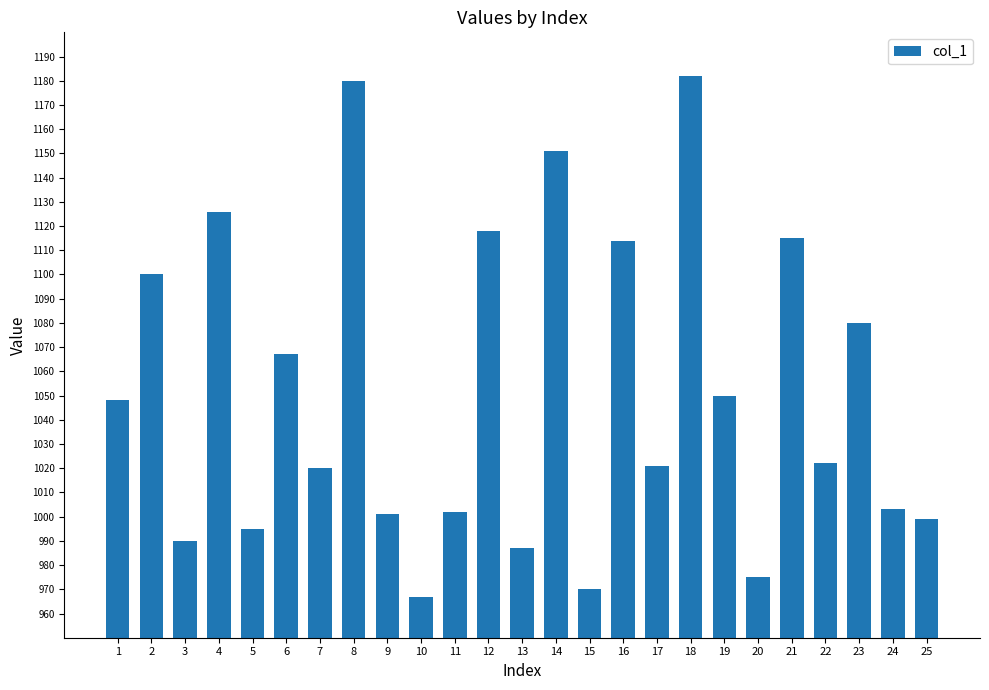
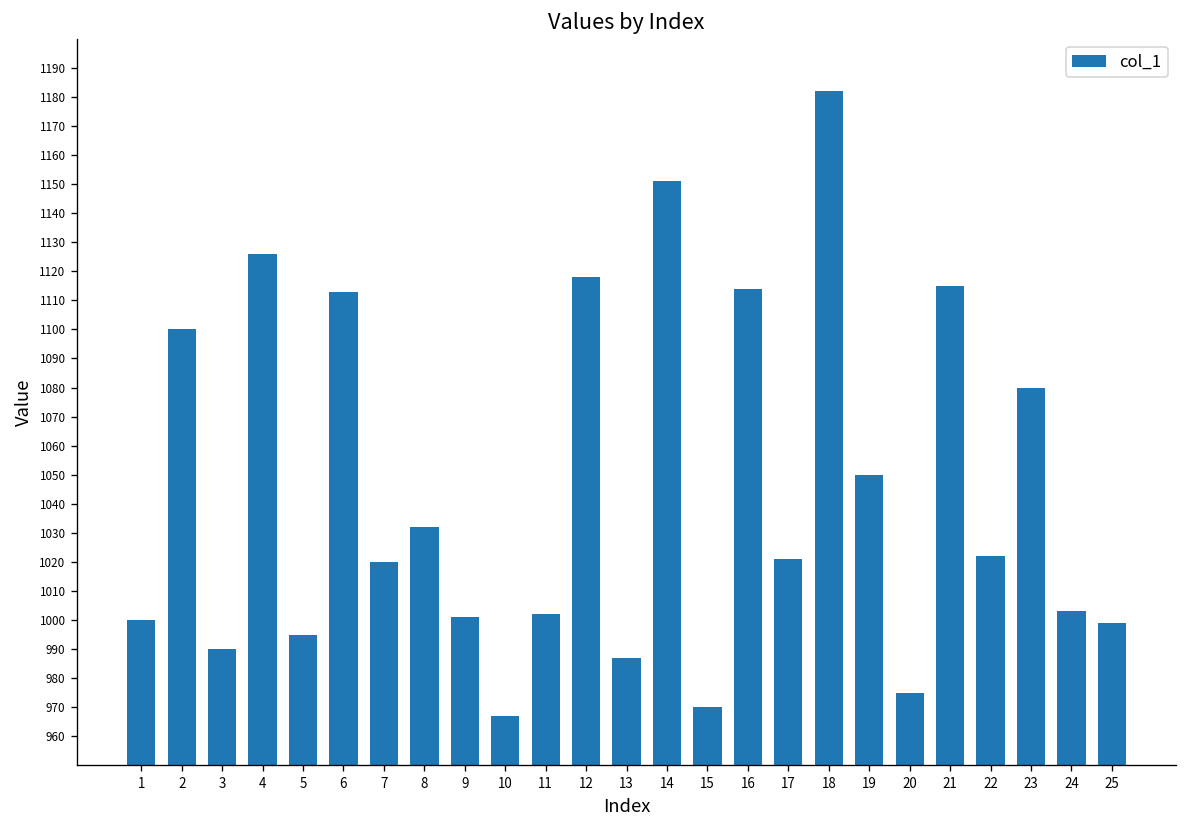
  {
-   "1": 1048,
+   "1": 1000,
    "2": 1100,
    "3": 990,
    "4": 1126,
    "5": 995,
-   "6": 1067,
+   "6": 1113,
    "7": 1020,
-   "8": 1180,
+   "8": 1032,
    "9": 1001,
    "10": 967,
    "11": 1002,
    "12": 1118,
    "13": 987,
    "14": 1151,
    "15": 970,
    "16": 1114,
    "17": 1021,
    "18": 1182,
    "19": 1050,
    "20": 975,
    "21": 1115,
    "22": 1022,
    "23": 1080,
    "24": 1003,
    "25": 999
  }
